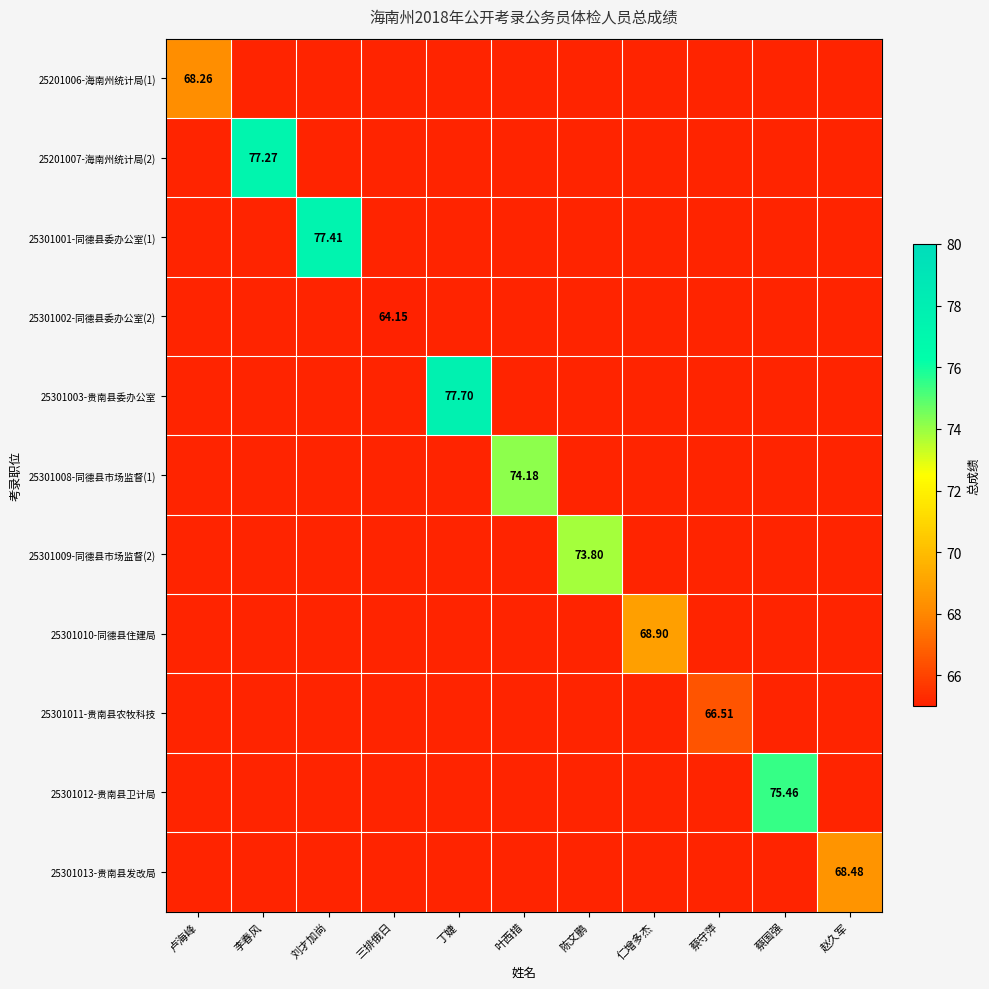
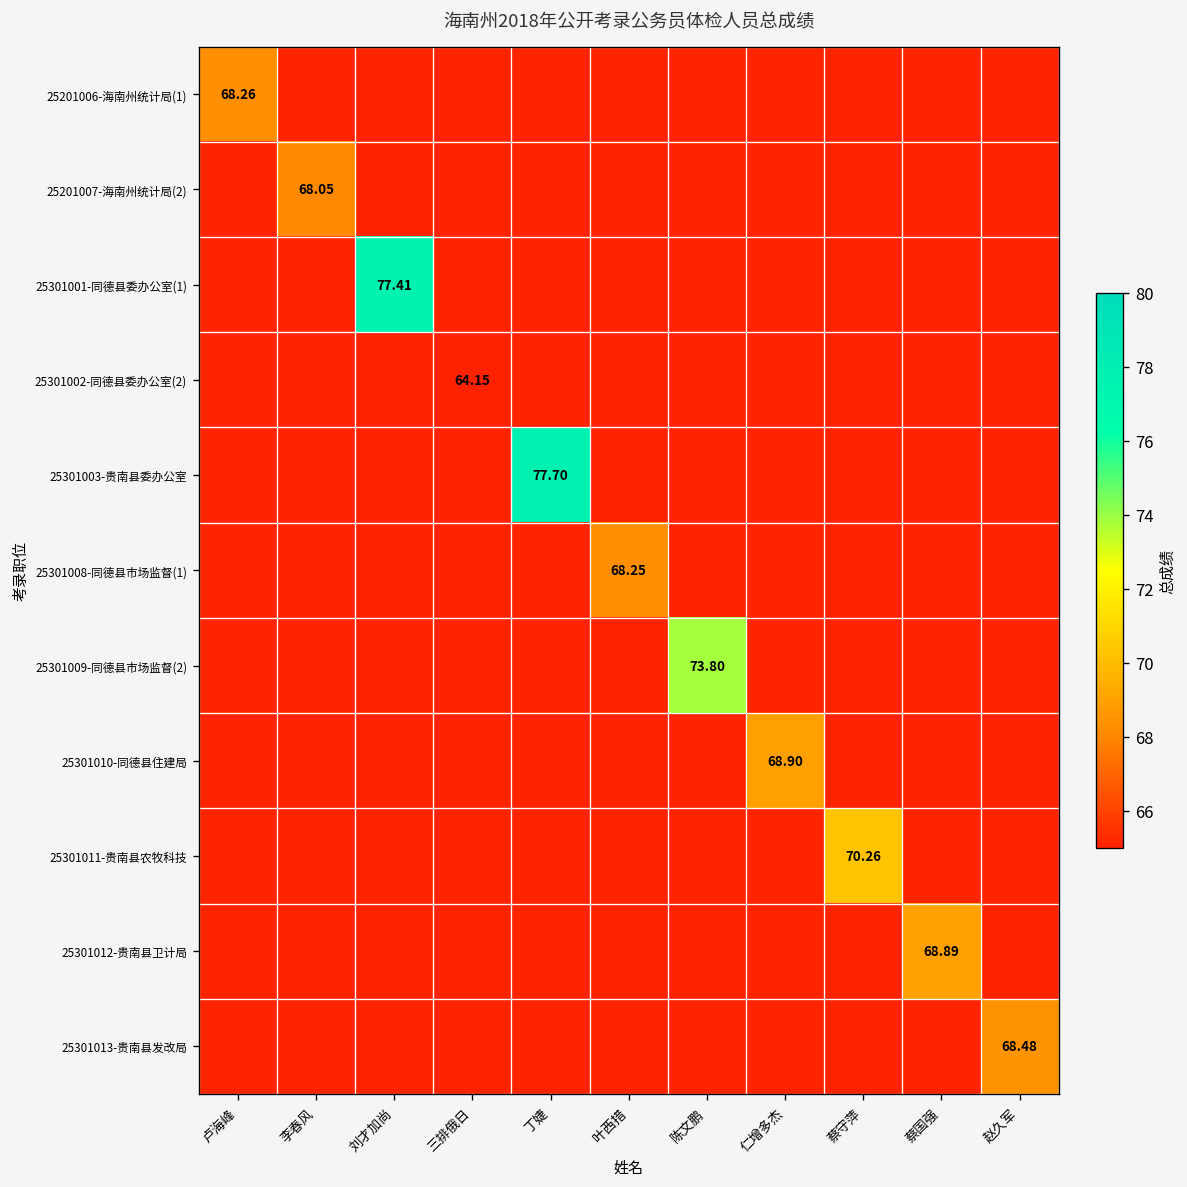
  {
    "25201006-海南州统计局(1)": {
      "卢海峰": 68.26
    },
    "25201007-海南州统计局(2)": {
-     "李春风": 77.27
+     "李春风": 68.05
    },
    "25301001-同德县委办公室(1)": {
      "刘才加尚": 77.41
    },
    "25301002-同德县委办公室(2)": {
      "三排俄日": 64.15
    },
    "25301003-贵南县委办公室": {
      "丁婕": 77.70
    },
    "25301008-同德县市场监督(1)": {
-     "叶西措": 74.18
+     "叶西措": 68.25
    },
    "25301009-同德县市场监督(2)": {
      "陈文鹏": 73.80
    },
    "25301010-同德县住建局": {
      "仁增多杰": 68.90
    },
    "25301011-贵南县农牧科技": {
-     "蔡守萍": 66.51
+     "蔡守萍": 70.26
    },
    "25301012-贵南县卫计局": {
-     "蔡国强": 75.46
+     "蔡国强": 68.89
    },
    "25301013-贵南县发改局": {
      "赵久军": 68.48
    }
  }
